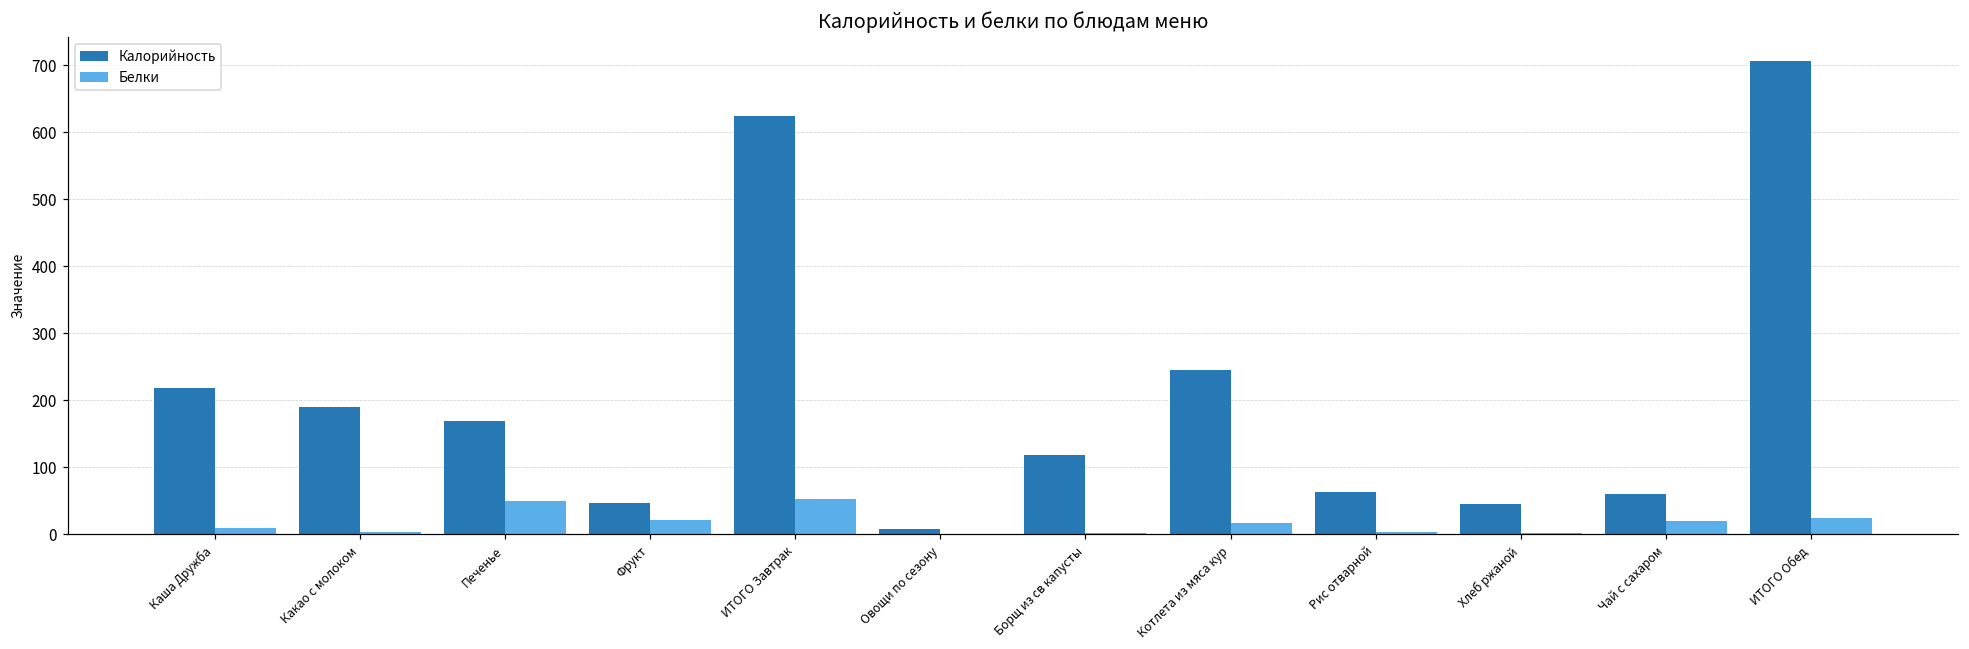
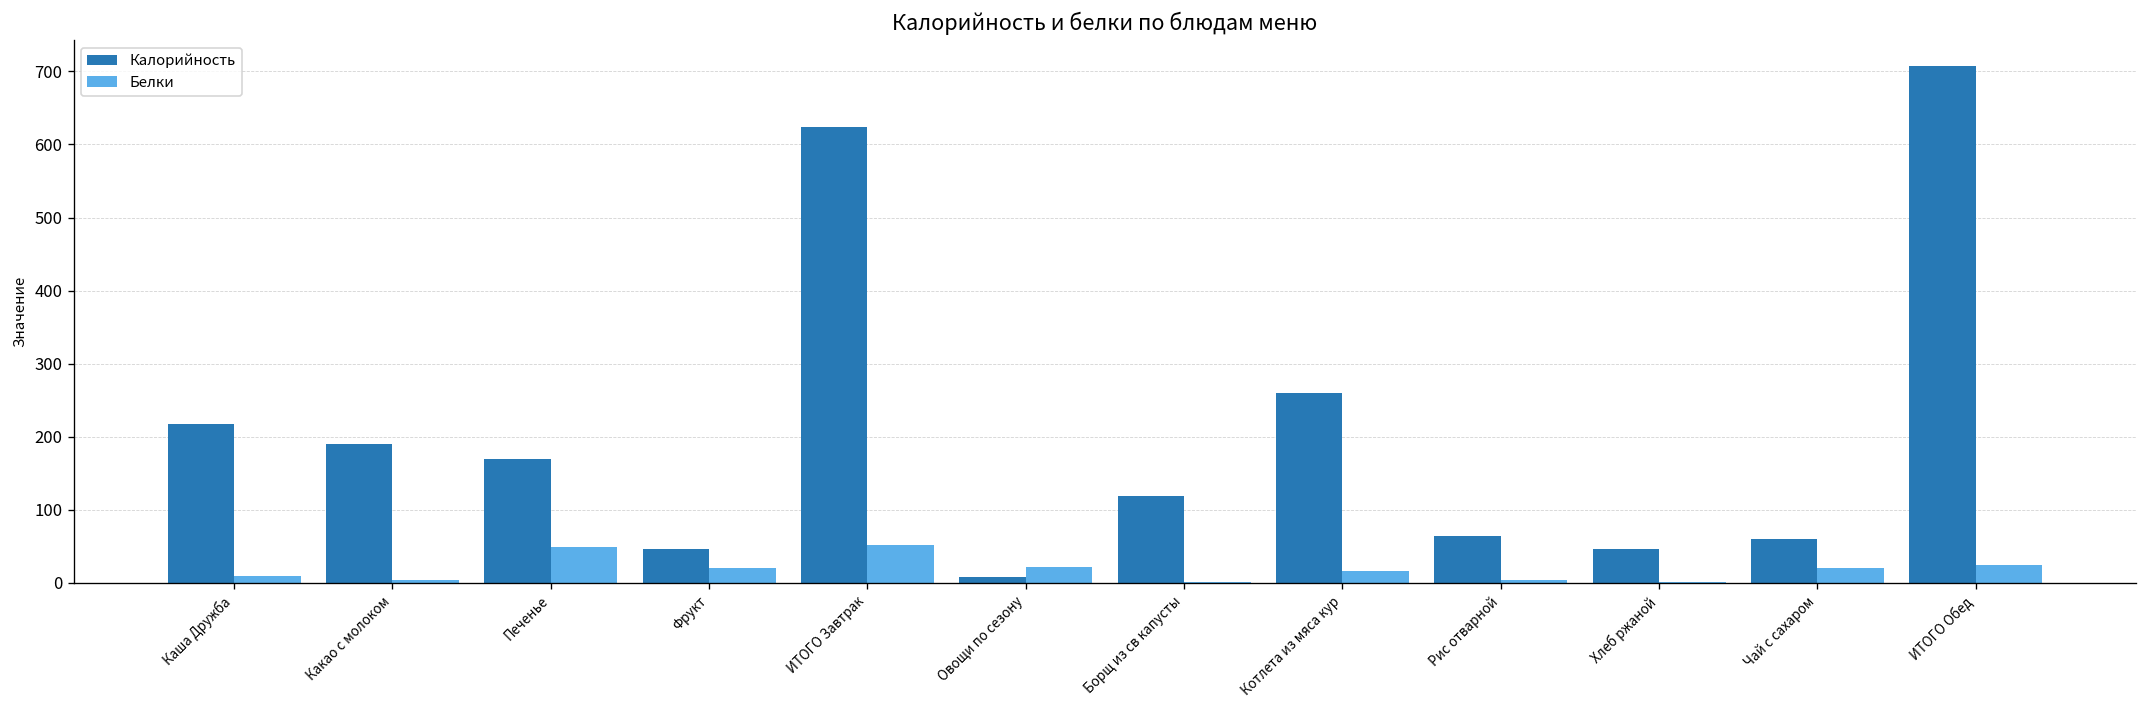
  {
    "Калорийность": {
      "Каша Дружба": 220,
      "Какао с молоком": 190,
      "Печенье": 170,
      "Фрукт": 50,
      "ИТОГО Завтрак": 620,
      "Овощи по сезону": 10,
      "Борщ из св капусты": 120,
-     "Котлета из мяса кур": 250,
+     "Котлета из мяса кур": 260,
      "Рис отварной": 60,
      "Хлеб ржаной": 50,
      "Чай с сахаром": 60,
      "ИТОГО Обед": 710
    },
    "Белки": {
      "Каша Дружба": 10,
      "Печенье": 50,
      "Фрукт": 20,
      "ИТОГО Завтрак": 50,
-     "Овощи по сезону": 0,
+     "Овощи по сезону": 20,
      "Котлета из мяса кур": 20,
      "Чай с сахаром": 20,
      "ИТОГО Обед": 20
    }
  }
